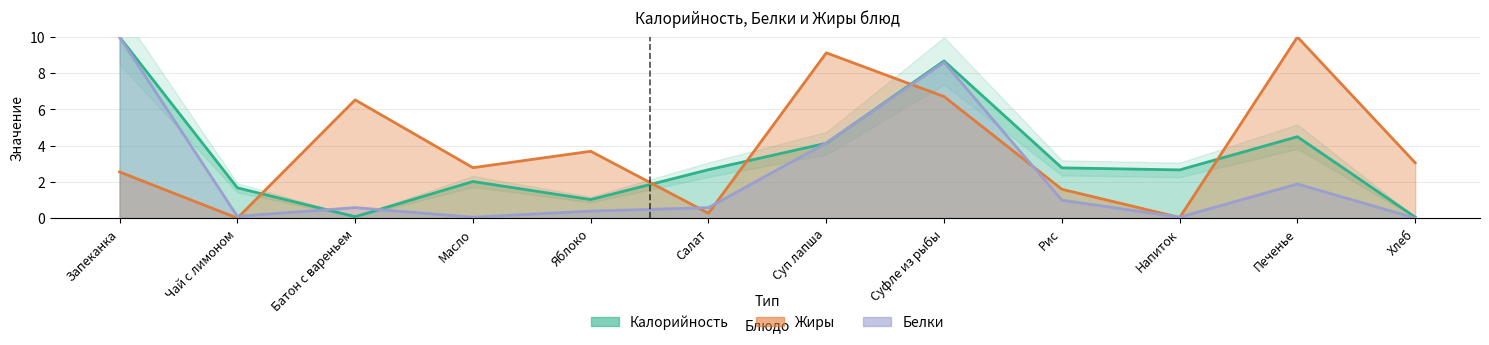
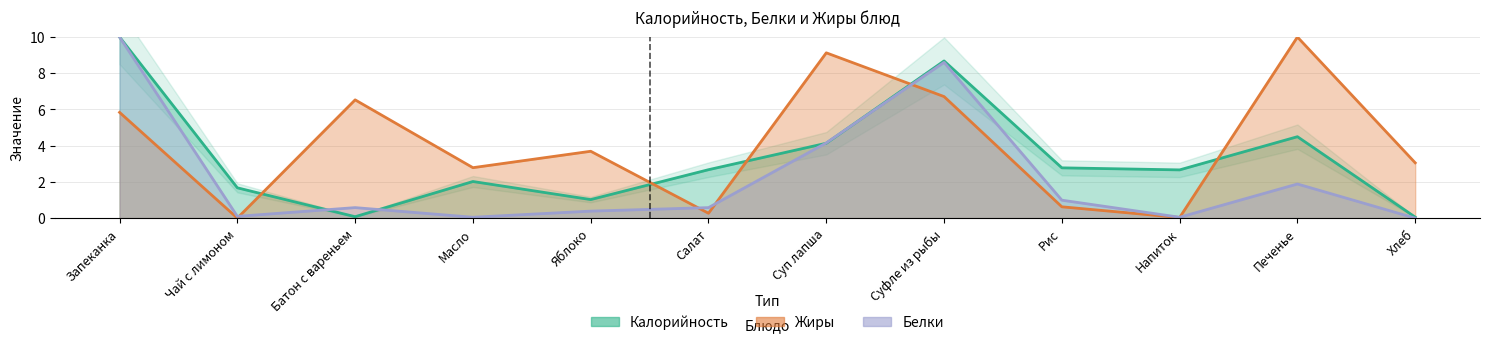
  {
    "Жиры": {
-     "Запеканка": 2.6,
+     "Запеканка": 5.8,
      "Батон с вареньем": 6.5,
      "Масло": 2.8,
      "Яблоко": 3.7,
      "Салат": 0.3,
      "Суп лапша": 9.1,
      "Суфле из рыбы": 6.7,
-     "Рис": 1.6,
+     "Рис": 0.6,
      "Печенье": 10.0,
      "Хлеб": 3.1
    }
  }
